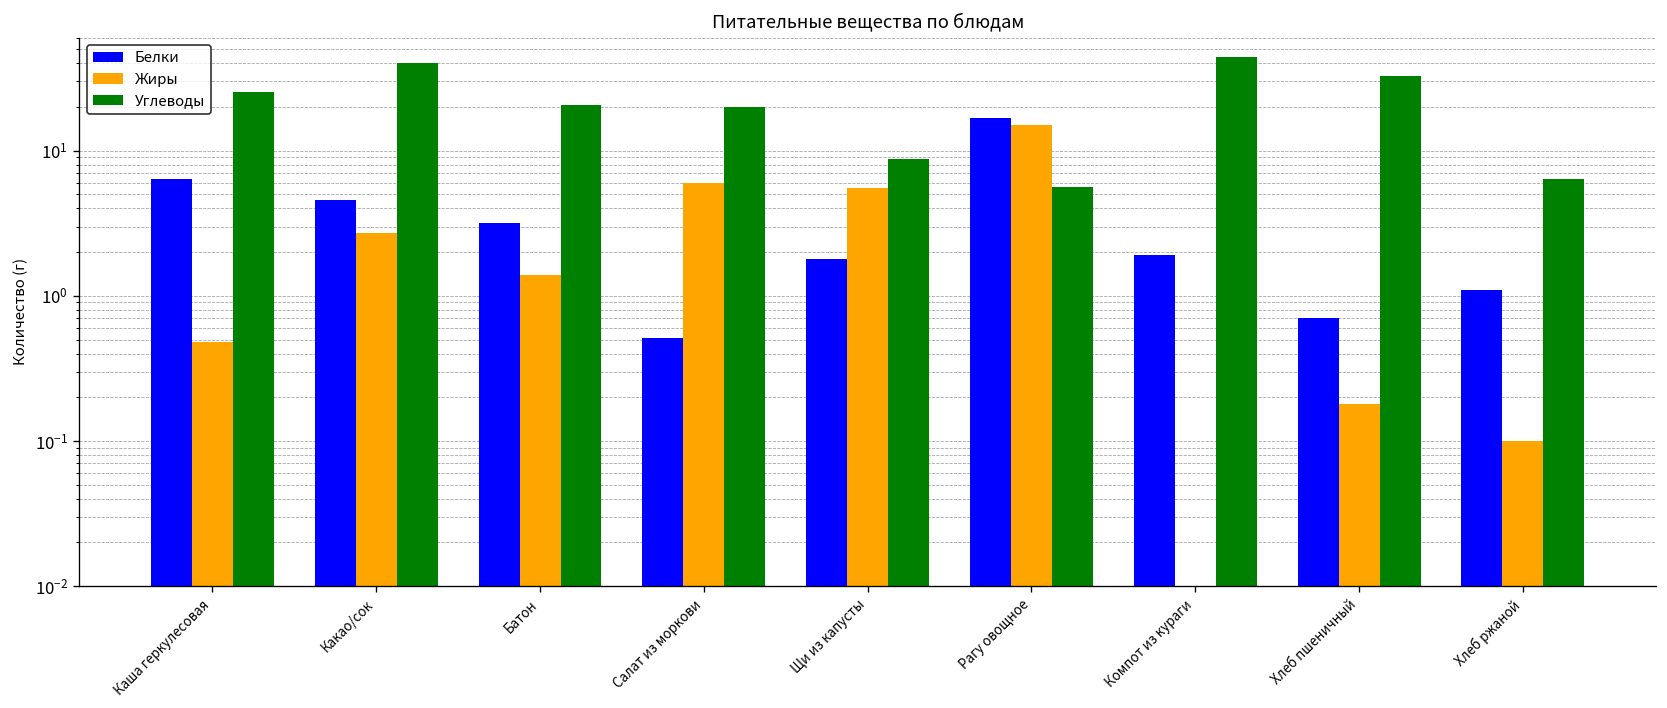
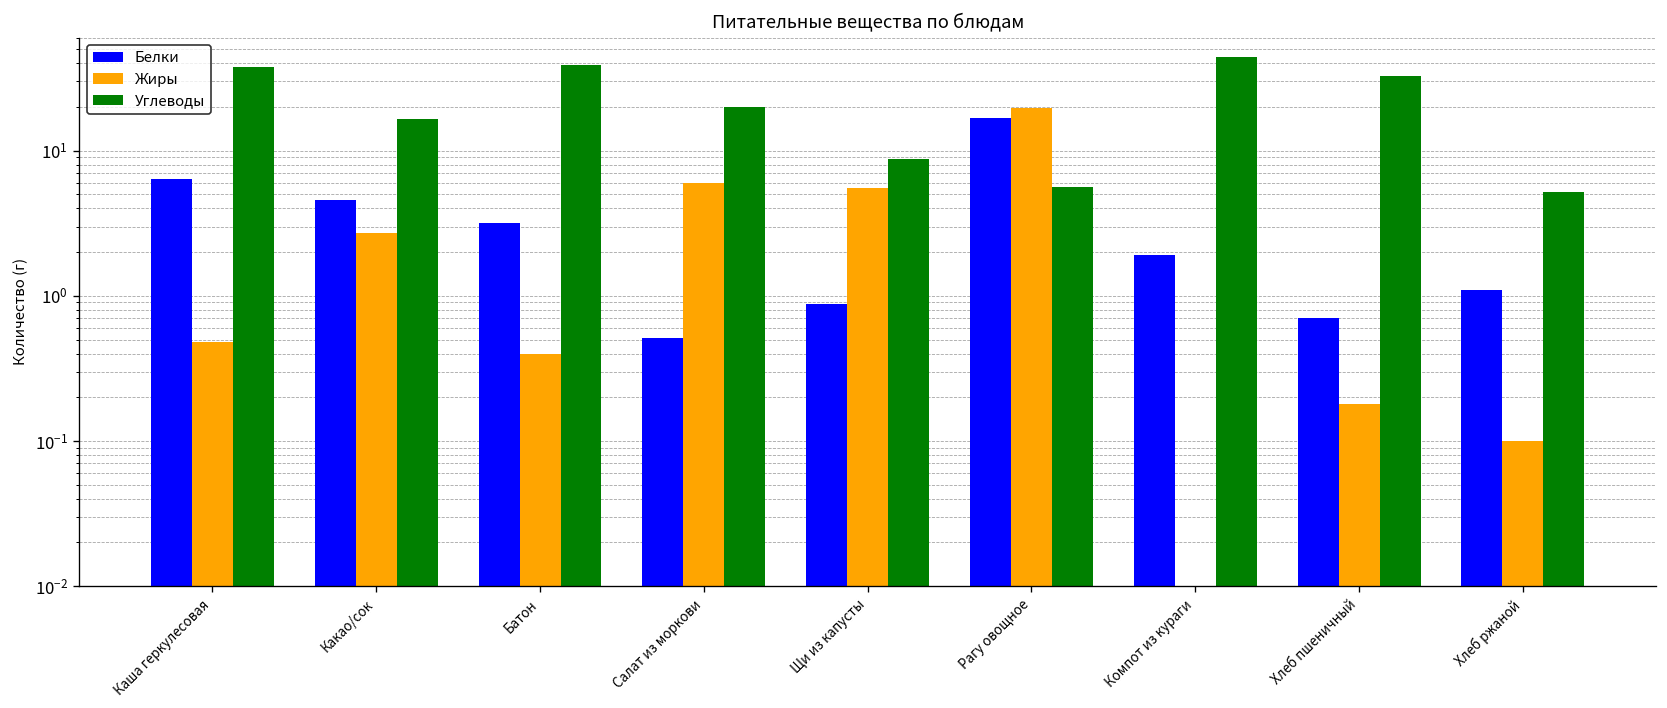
  {
    "Белки": {
      "Каша геркулесовая": 6,
      "Какао/сок": 4.6,
      "Батон": 3.2,
      "Салат из моркови": 0.5,
-     "Щи из капусты": 1.8,
+     "Щи из капусты": 0.9,
      "Рагу овощное": 17,
      "Компот из кураги": 1.9,
      "Хлеб пшеничный": 0.7,
      "Хлеб ржаной": 1.1
    },
    "Жиры": {
      "Каша геркулесовая": 0.5,
      "Какао/сок": 2.7,
-     "Батон": 1.4,
+     "Батон": 0.4,
      "Салат из моркови": 6,
      "Щи из капусты": 6,
-     "Рагу овощное": 15,
+     "Рагу овощное": 20,
      "Хлеб пшеничный": 0.18,
      "Хлеб ржаной": 0.1
    },
    "Углеводы": {
-     "Каша геркулесовая": 25,
-     "Какао/сок": 40,
-     "Батон": 21,
+     "Каша геркулесовая": 38,
+     "Какао/сок": 16,
+     "Батон": 39,
      "Салат из моркови": 20,
      "Щи из капусты": 9,
      "Рагу овощное": 6,
      "Компот из кураги": 44,
      "Хлеб пшеничный": 33,
-     "Хлеб ржаной": 6
+     "Хлеб ржаной": 5.2
    }
  }
